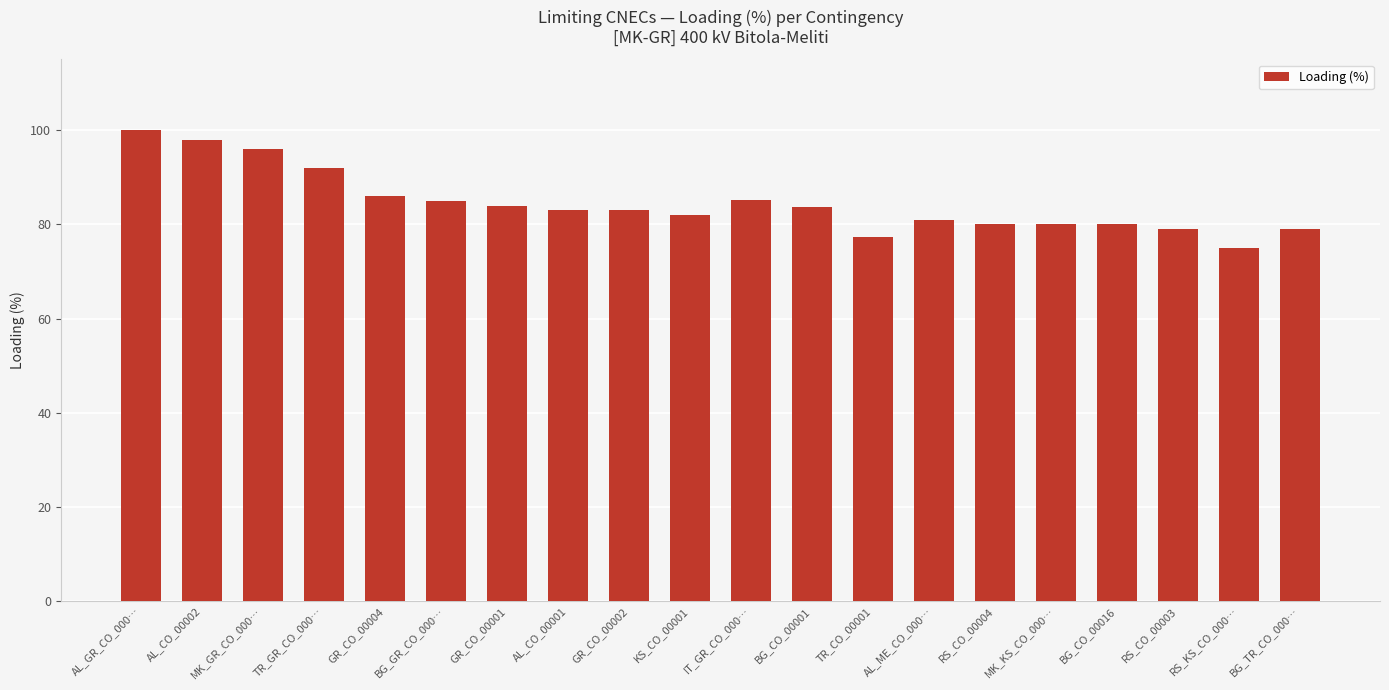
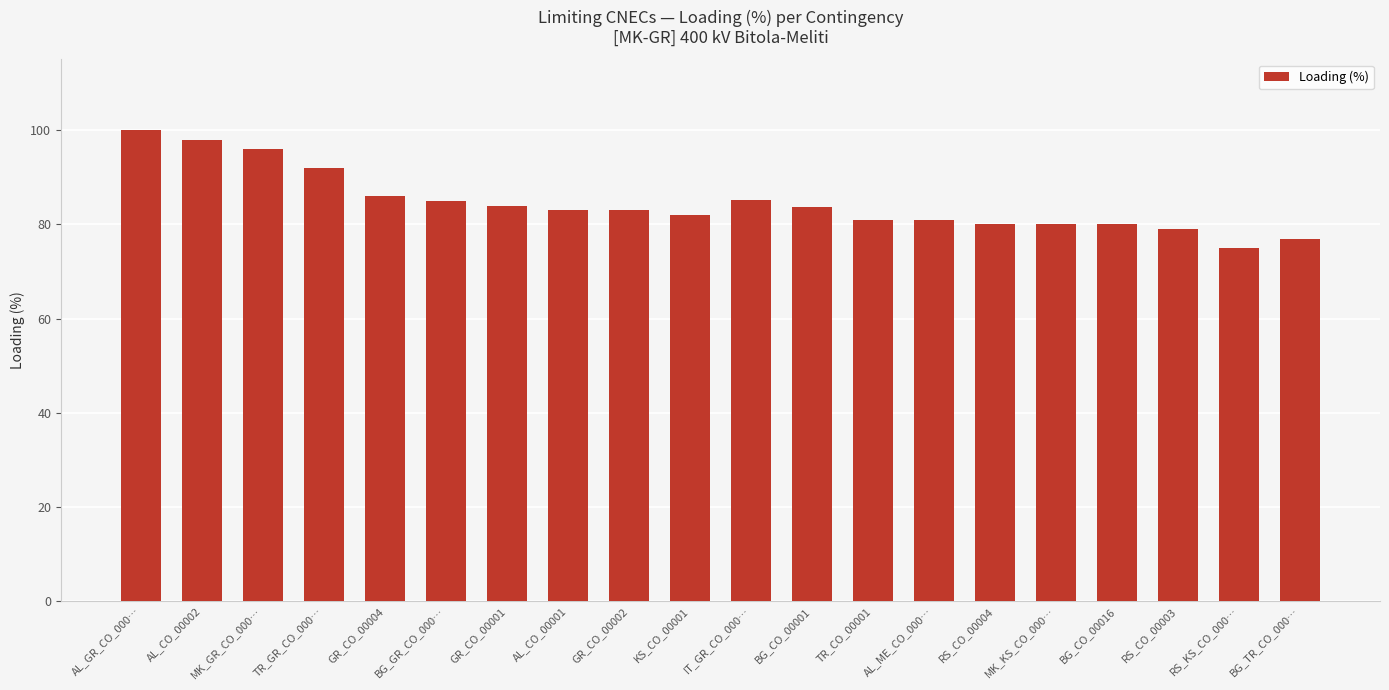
  {
    "AL_GR_CO_000…": 100,
    "AL_CO_00002": 98,
    "MK_GR_CO_000…": 96,
    "TR_GR_CO_000…": 92,
    "GR_CO_00004": 86,
    "BG_GR_CO_000…": 85,
    "GR_CO_00001": 84,
    "AL_CO_00001": 83,
    "GR_CO_00002": 83,
    "KS_CO_00001": 82,
    "IT_GR_CO_000…": 85,
    "BG_CO_00001": 84,
-   "TR_CO_00001": 77,
+   "TR_CO_00001": 81,
    "AL_ME_CO_000…": 81,
    "RS_CO_00004": 80,
    "MK_KS_CO_000…": 80,
    "BG_CO_00016": 80,
    "RS_CO_00003": 79,
    "RS_KS_CO_000…": 75,
-   "BG_TR_CO_000…": 79
+   "BG_TR_CO_000…": 77
  }
